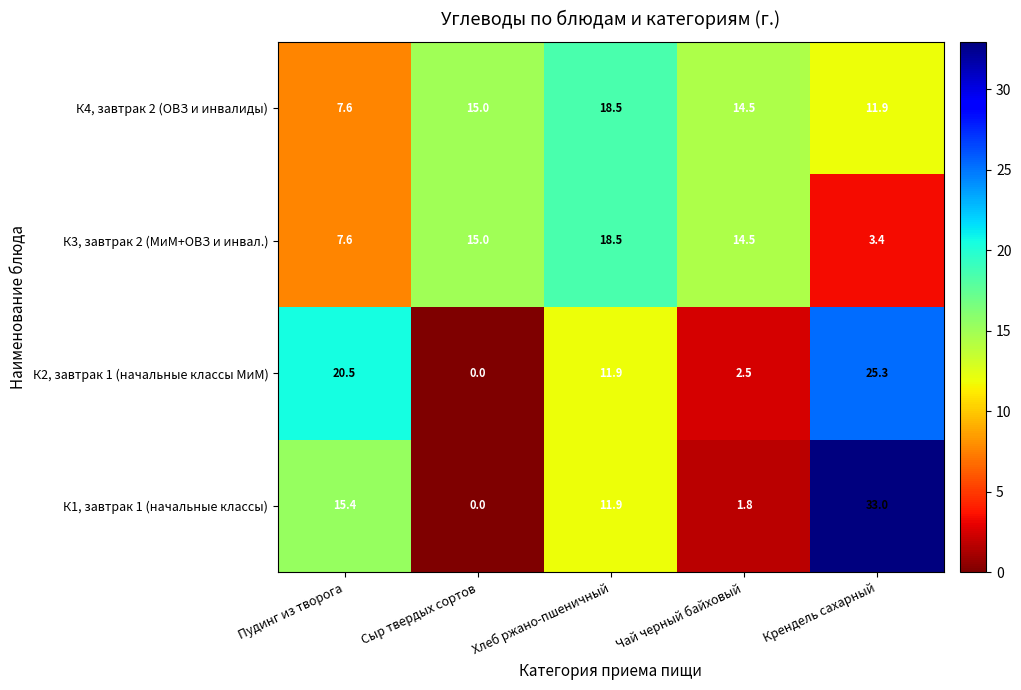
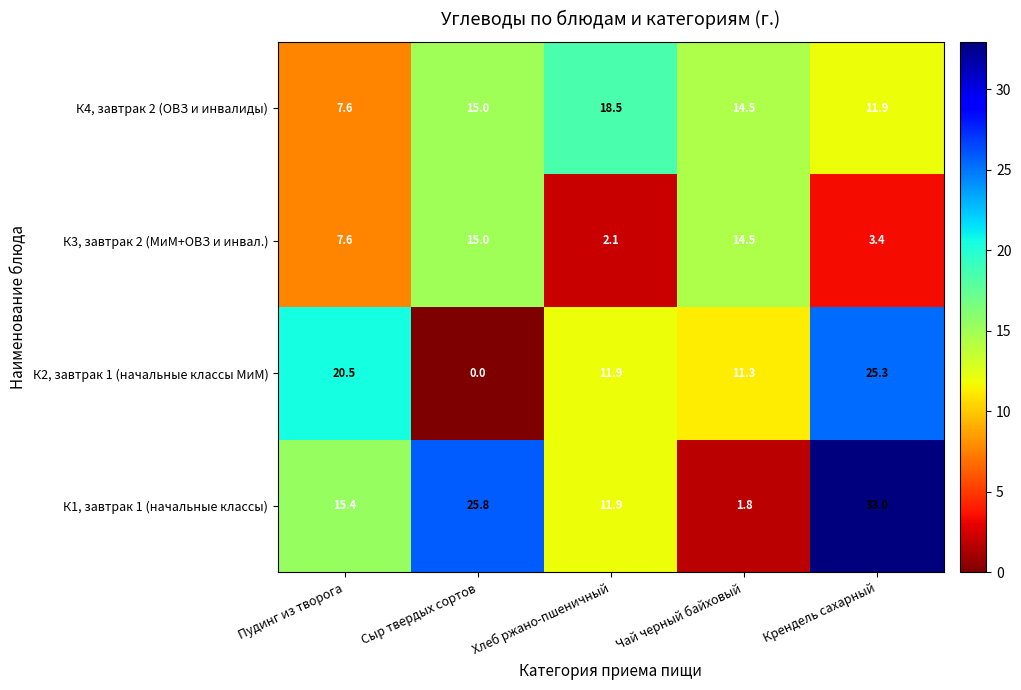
  {
    "К4, завтрак 2 (ОВЗ и инвалиды)": {
      "Пудинг из творога": 7.6,
      "Сыр твердых сортов": 15.0,
      "Хлеб ржано-пшеничный": 18.5,
      "Чай черный байховый": 14.5,
      "Крендель сахарный": 11.9
    },
    "К3, завтрак 2 (МиМ+ОВЗ и инвал.)": {
      "Пудинг из творога": 7.6,
      "Сыр твердых сортов": 15.0,
-     "Хлеб ржано-пшеничный": 18.5,
+     "Хлеб ржано-пшеничный": 2.1,
      "Чай черный байховый": 14.5,
      "Крендель сахарный": 3.4
    },
    "К2, завтрак 1 (начальные классы МиМ)": {
      "Пудинг из творога": 20.5,
      "Сыр твердых сортов": 0.0,
      "Хлеб ржано-пшеничный": 11.9,
-     "Чай черный байховый": 2.5,
+     "Чай черный байховый": 11.3,
      "Крендель сахарный": 25.3
    },
    "К1, завтрак 1 (начальные классы)": {
      "Пудинг из творога": 15.4,
-     "Сыр твердых сортов": 0.0,
+     "Сыр твердых сортов": 25.8,
      "Хлеб ржано-пшеничный": 11.9,
      "Чай черный байховый": 1.8,
      "Крендель сахарный": 33.0
    }
  }
